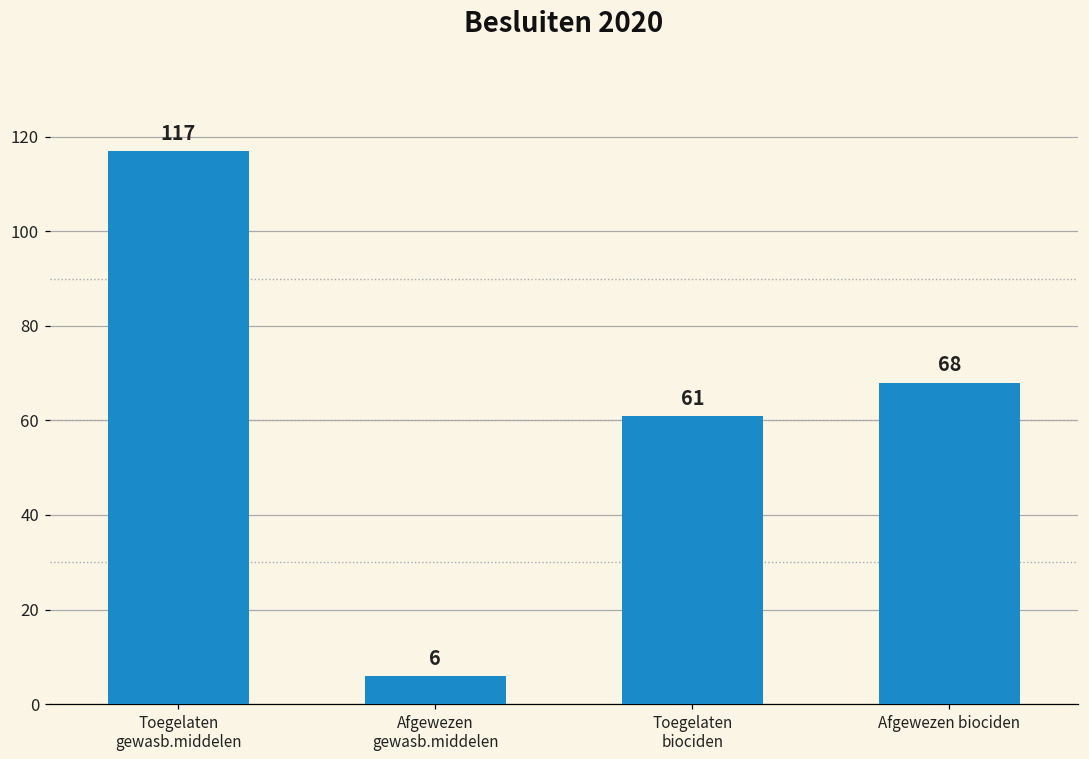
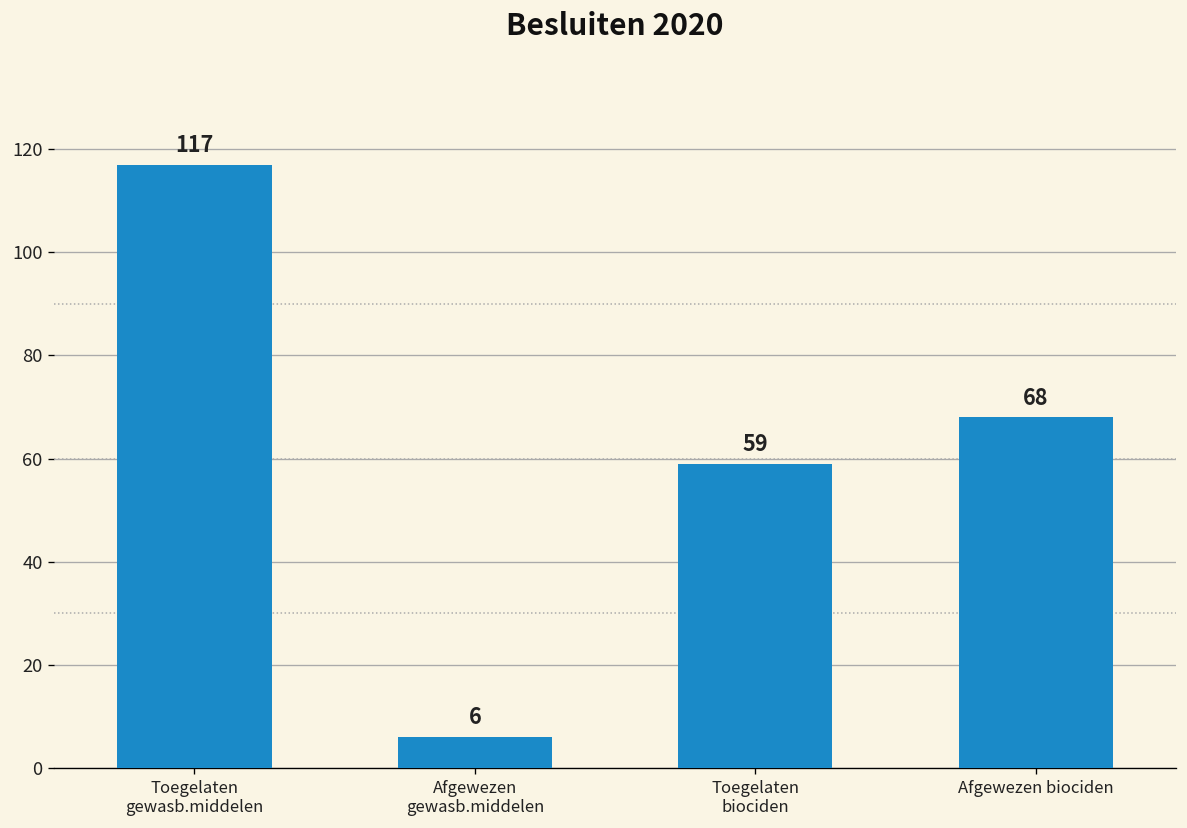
  {
    "Toegelaten gewasb.middelen": 117,
    "Afgewezen gewasb.middelen": 6,
-   "Toegelaten biociden": 61,
+   "Toegelaten biociden": 59,
    "Afgewezen biociden": 68
  }
